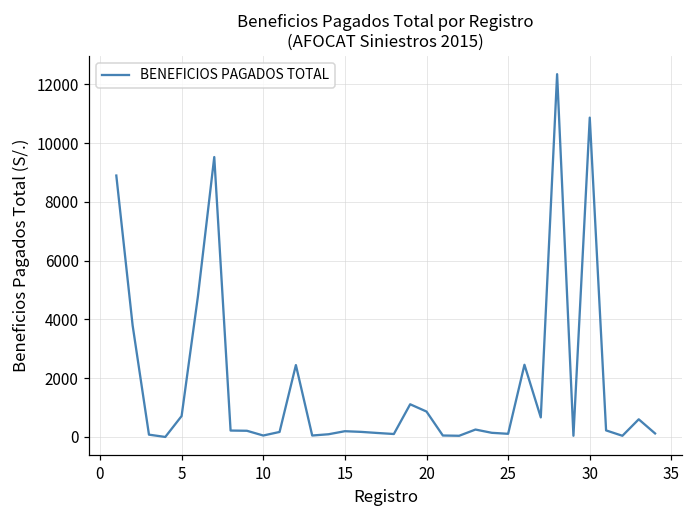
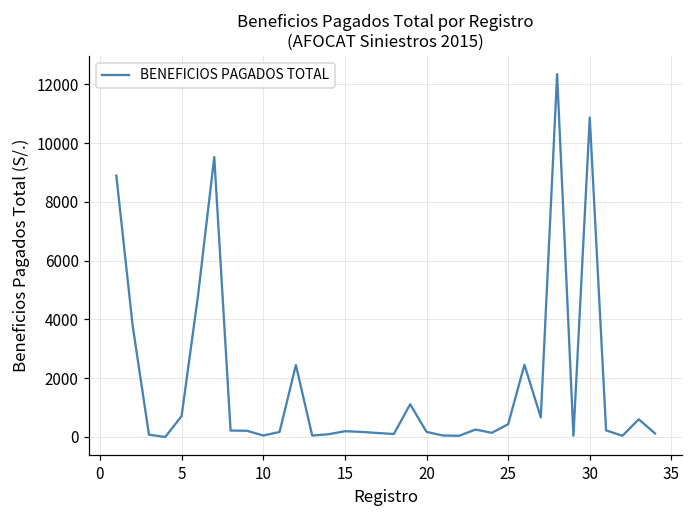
  {
    "5": 700,
    "10": 0,
    "15": 200,
-   "20": 900,
-   "25": 100,
+   "20": 200,
+   "25": 400,
    "30": 10900
  }
